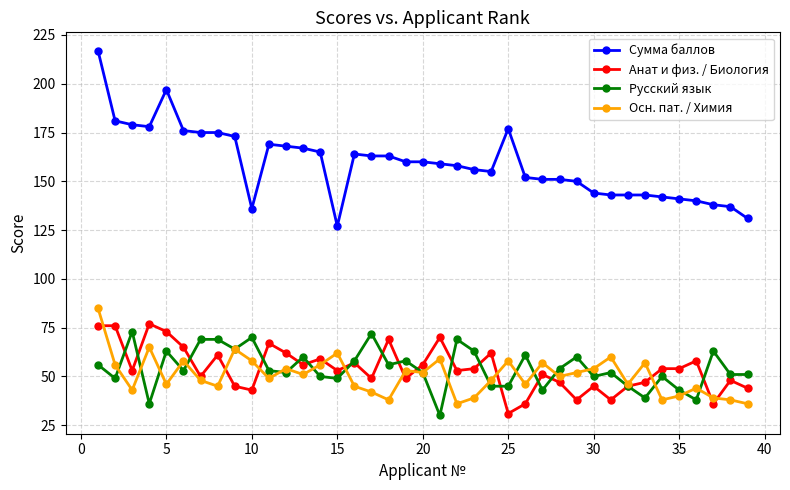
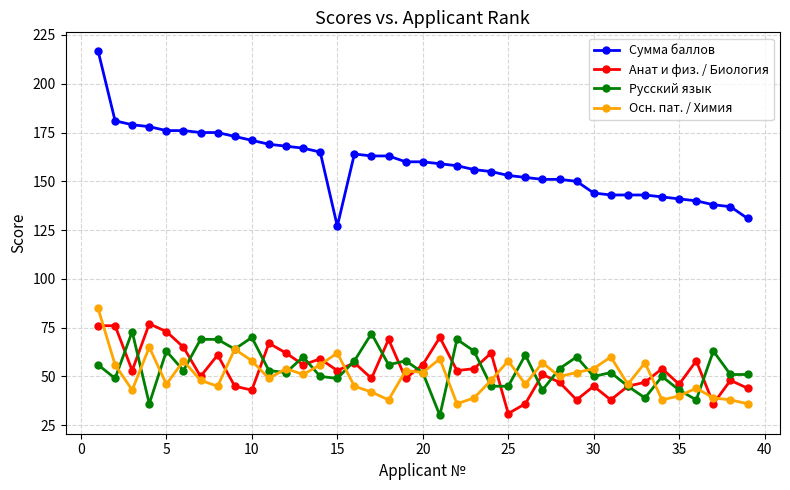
  {
    "Сумма баллов": {
-     "5": 197,
-     "10": 136,
+     "5": 176,
+     "10": 171,
      "15": 127,
      "20": 160,
-     "25": 177,
+     "25": 153,
      "30": 144,
      "35": 141
    },
    "Анат и физ. / Биология": {
      "5": 73,
      "10": 43,
      "15": 53,
      "20": 56,
      "25": 31,
      "30": 45,
-     "35": 54
+     "35": 46
    },
    "Русский язык": {
      "5": 63,
      "10": 70,
      "15": 49,
      "25": 45,
      "30": 50,
      "35": 43
    },
    "Осн. пат. / Химия": {
      "5": 46,
      "10": 58,
      "15": 62,
      "25": 58,
      "30": 54,
      "35": 40
    }
  }
